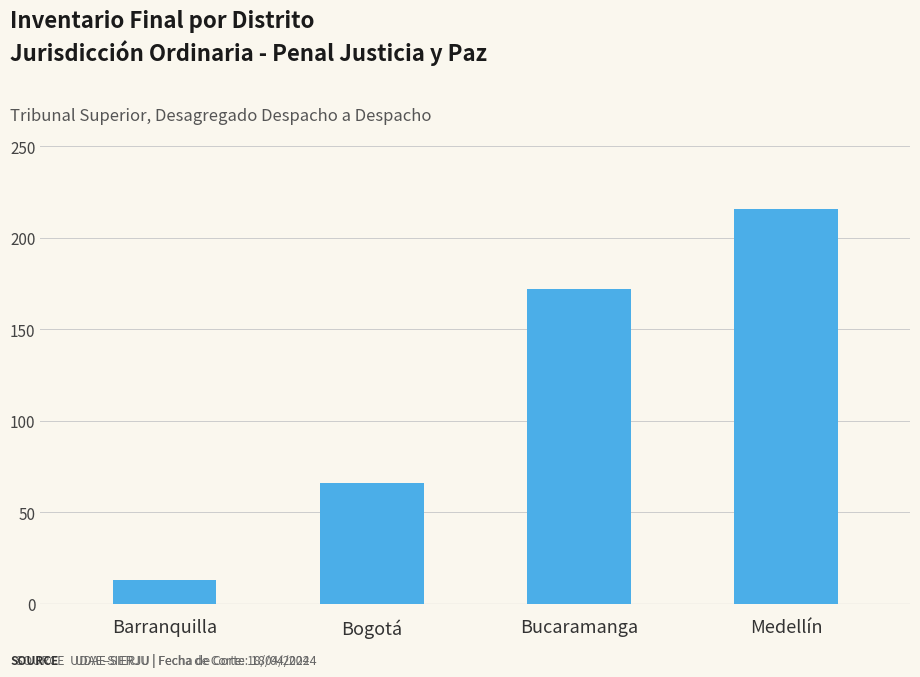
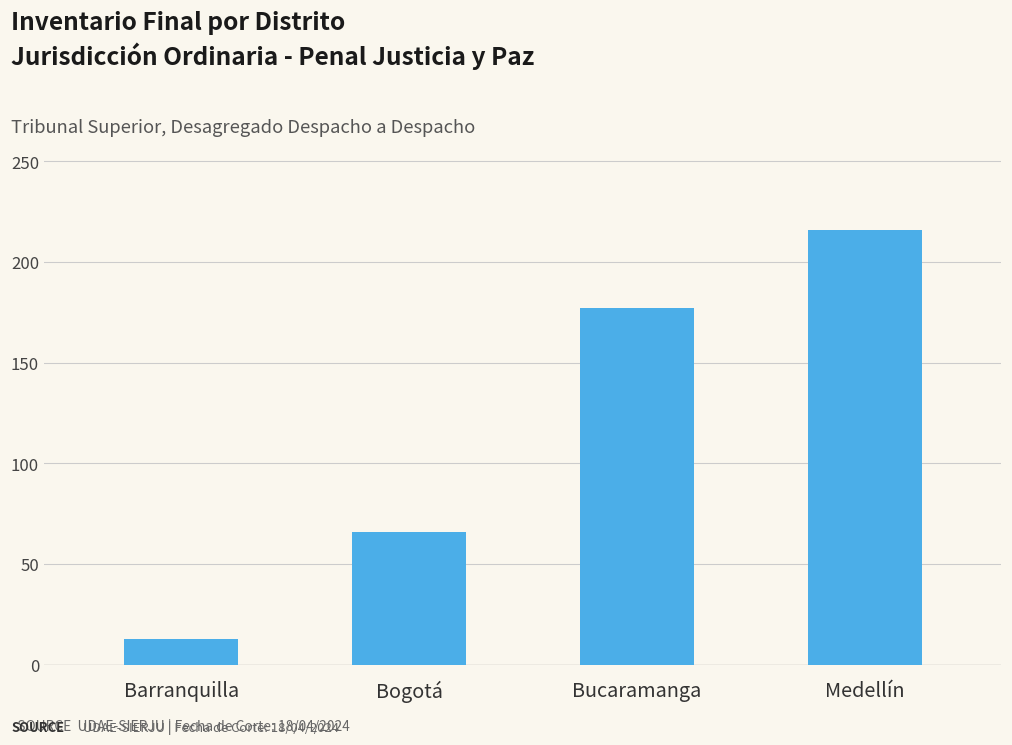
  {
    "Barranquilla": 13,
    "Bogotá": 66,
-   "Bucaramanga": 172,
+   "Bucaramanga": 177,
    "Medellín": 216
  }
